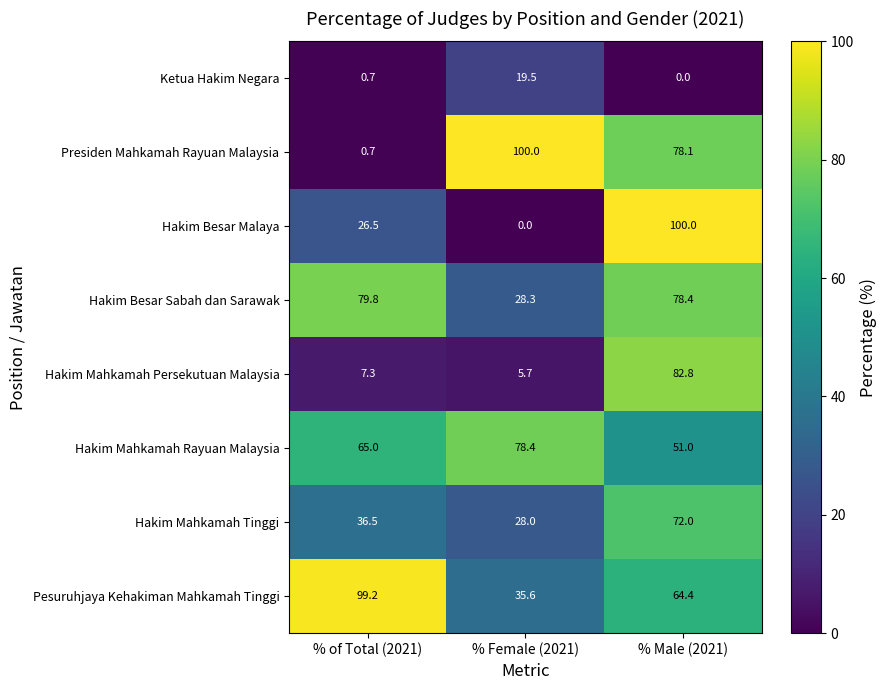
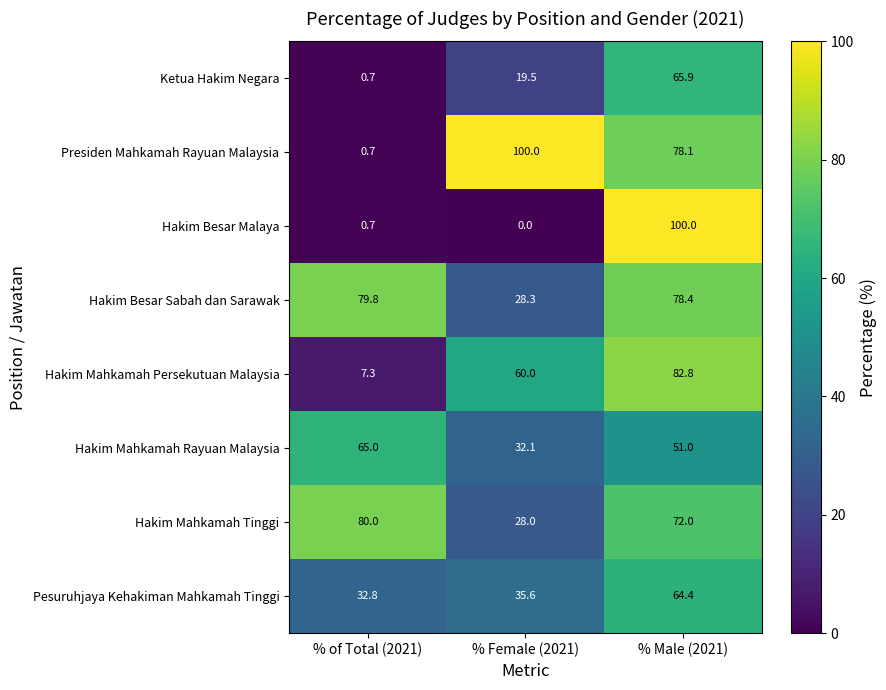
  {
    "Ketua Hakim Negara": {
      "% of Total (2021)": 0.7,
      "% Female (2021)": 19.5,
-     "% Male (2021)": 0.0
+     "% Male (2021)": 65.9
    },
    "Presiden Mahkamah Rayuan Malaysia": {
      "% of Total (2021)": 0.7,
      "% Female (2021)": 100.0,
      "% Male (2021)": 78.1
    },
    "Hakim Besar Malaya": {
-     "% of Total (2021)": 26.5,
+     "% of Total (2021)": 0.7,
      "% Female (2021)": 0.0,
      "% Male (2021)": 100.0
    },
    "Hakim Besar Sabah dan Sarawak": {
      "% of Total (2021)": 79.8,
      "% Female (2021)": 28.3,
      "% Male (2021)": 78.4
    },
    "Hakim Mahkamah Persekutuan Malaysia": {
      "% of Total (2021)": 7.3,
-     "% Female (2021)": 5.7,
+     "% Female (2021)": 60.0,
      "% Male (2021)": 82.8
    },
    "Hakim Mahkamah Rayuan Malaysia": {
      "% of Total (2021)": 65.0,
-     "% Female (2021)": 78.4,
+     "% Female (2021)": 32.1,
      "% Male (2021)": 51.0
    },
    "Hakim Mahkamah Tinggi": {
-     "% of Total (2021)": 36.5,
+     "% of Total (2021)": 80.0,
      "% Female (2021)": 28.0,
      "% Male (2021)": 72.0
    },
    "Pesuruhjaya Kehakiman Mahkamah Tinggi": {
-     "% of Total (2021)": 99.2,
+     "% of Total (2021)": 32.8,
      "% Female (2021)": 35.6,
      "% Male (2021)": 64.4
    }
  }
